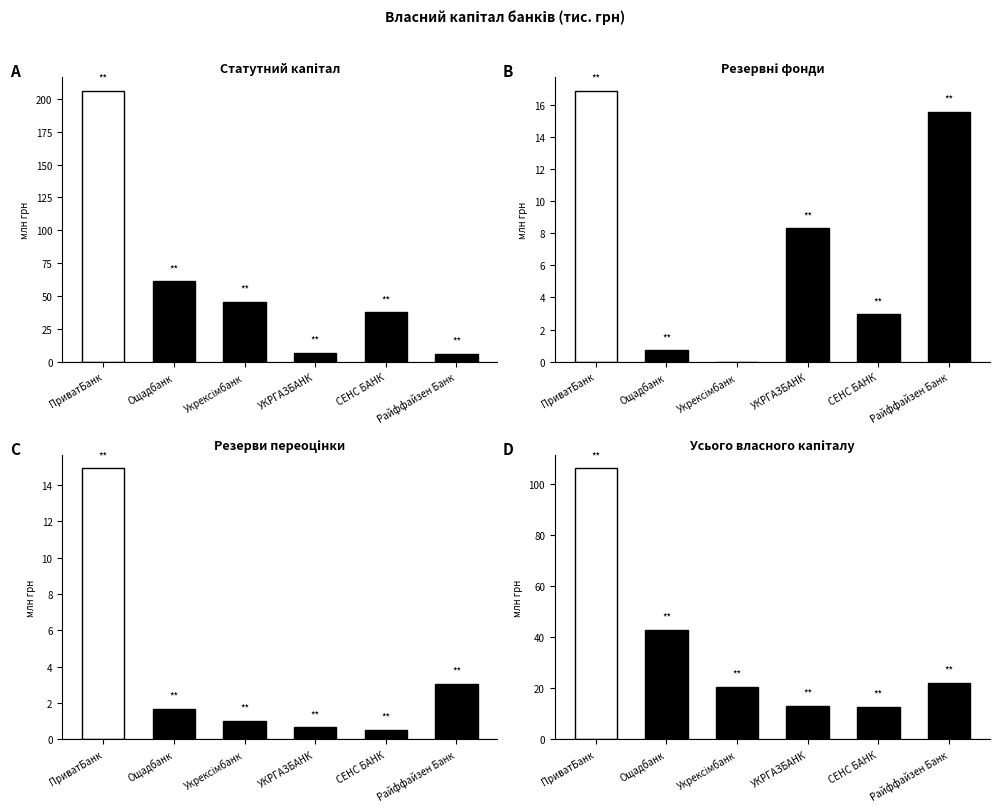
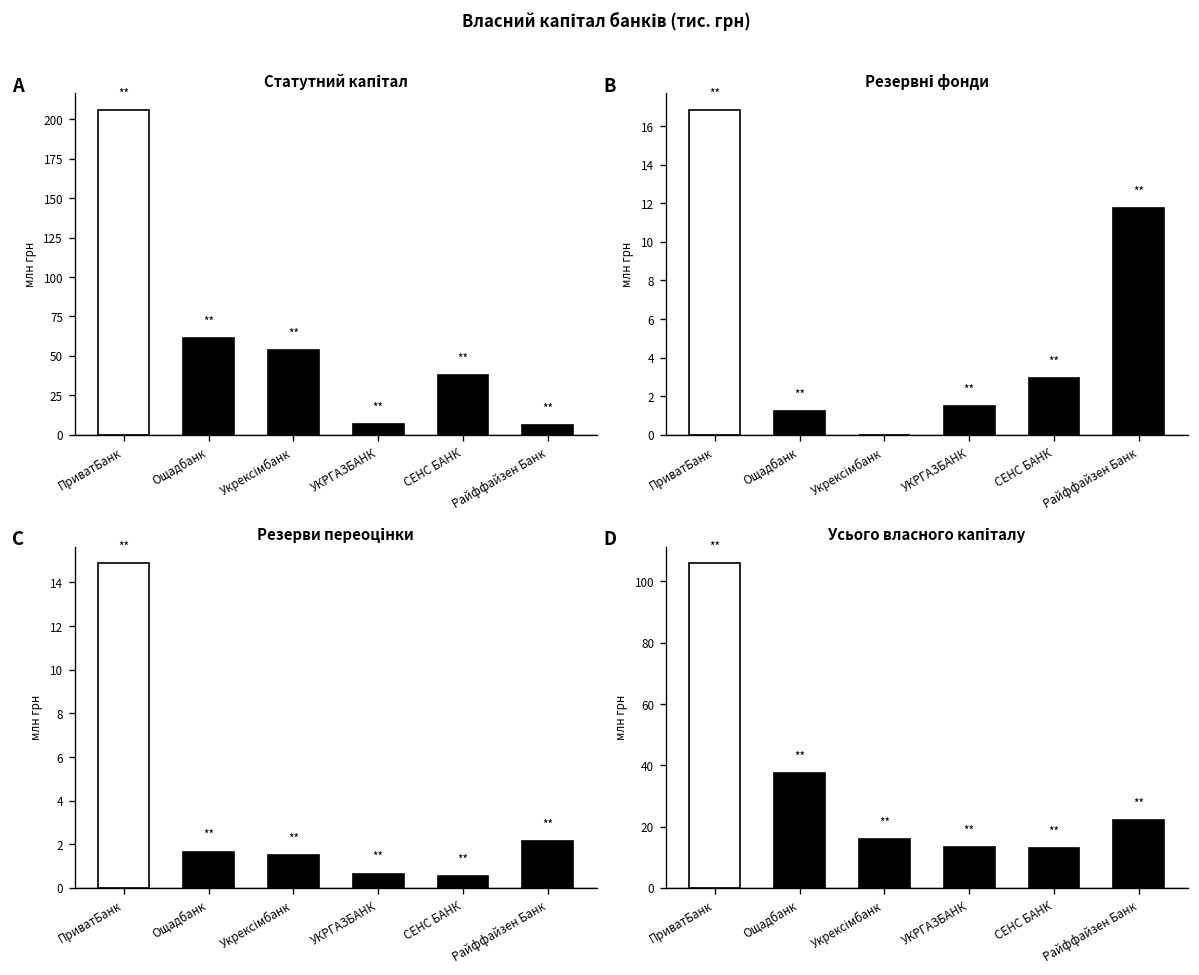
  {
    "Статутний капітал": {
      "ПриватБанк": 206,
      "Ощадбанк": 61,
-     "Укрексімбанк": 46,
+     "Укрексімбанк": 54,
      "УКРГАЗБАНК": 7,
      "СЕНС БАНК": 38,
      "Райффайзен Банк": 6
    },
    "Резервні фонди": {
      "ПриватБанк": 16.9,
-     "Ощадбанк": 0.7,
+     "Ощадбанк": 1.2,
      "Укрексімбанк": 0.0,
-     "УКРГАЗБАНК": 8.3,
+     "УКРГАЗБАНК": 1.5,
      "СЕНС БАНК": 2.9,
-     "Райффайзен Банк": 15.5
+     "Райффайзен Банк": 11.7
    },
    "Резерви переоцінки": {
      "ПриватБанк": 14.9,
      "Ощадбанк": 1.7,
-     "Укрексімбанк": 1.0,
+     "Укрексімбанк": 1.5,
      "УКРГАЗБАНК": 0.7,
      "СЕНС БАНК": 0.5,
-     "Райффайзен Банк": 3.0
+     "Райффайзен Банк": 2.1
    },
    "Усього власного капіталу": {
      "ПриватБанк": 106,
-     "Ощадбанк": 43,
-     "Укрексімбанк": 21,
+     "Ощадбанк": 37,
+     "Укрексімбанк": 16,
      "УКРГАЗБАНК": 13,
      "СЕНС БАНК": 13,
      "Райффайзен Банк": 22
    }
  }
